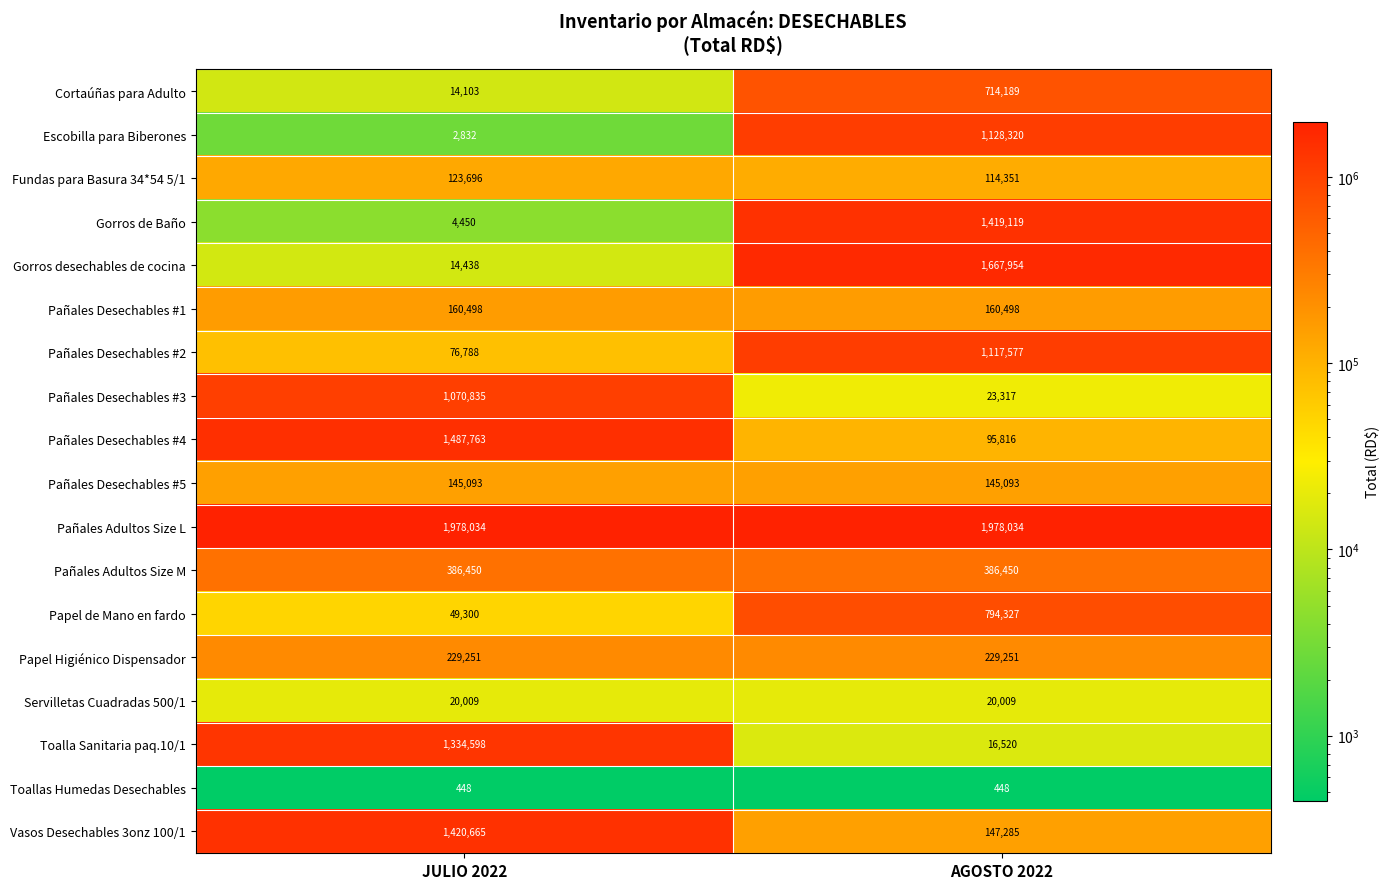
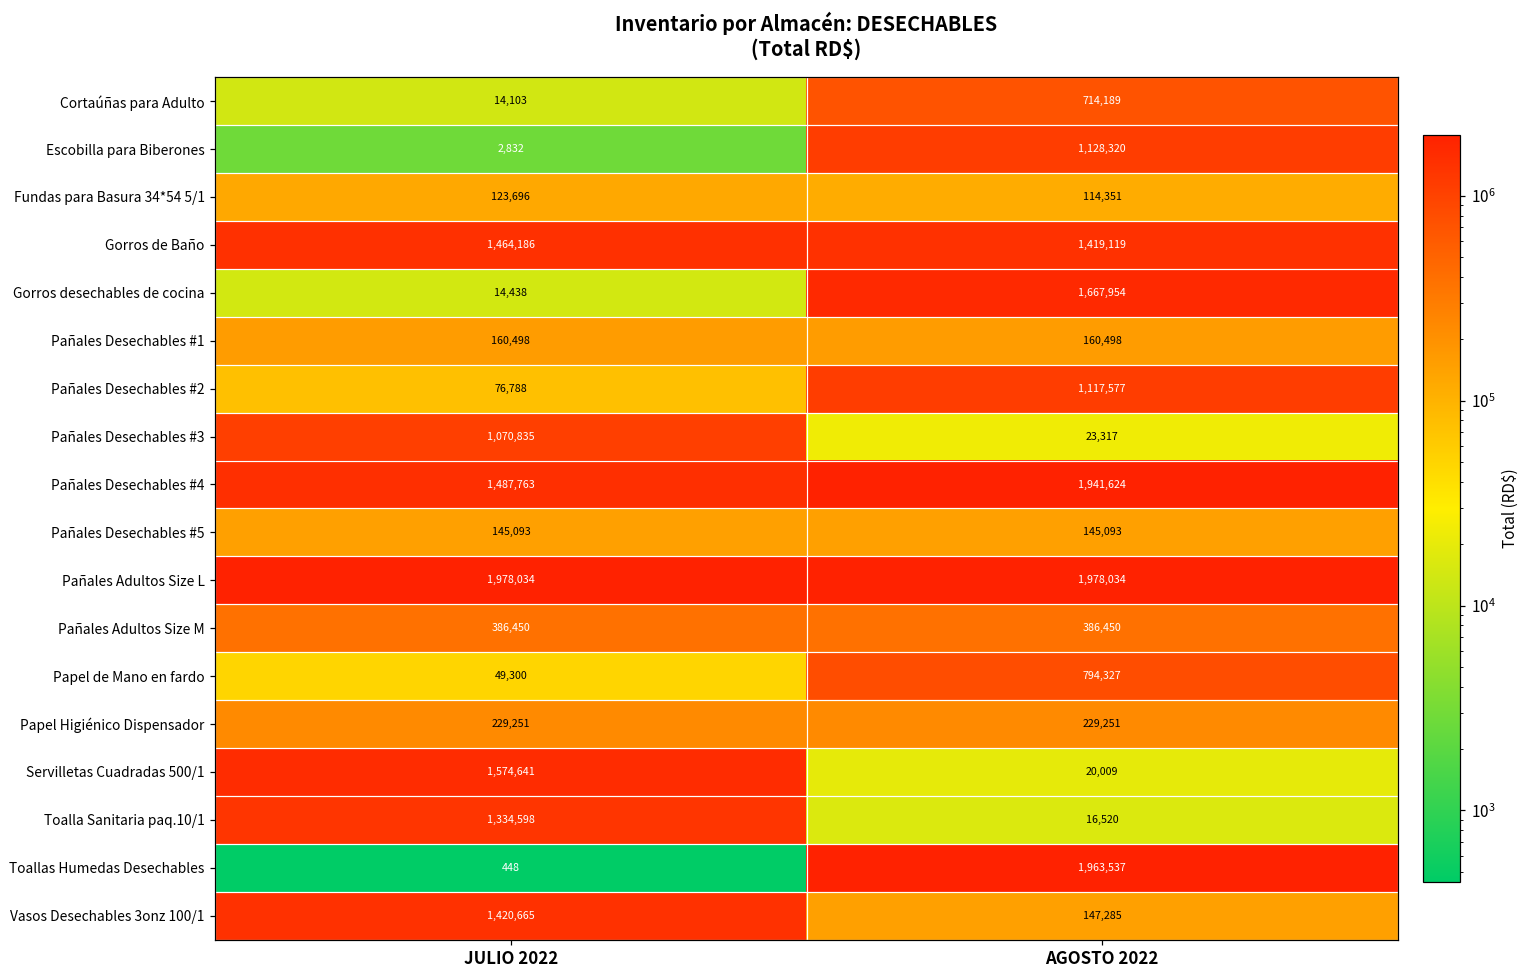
  {
    "Cortaúñas para Adulto": {
      "JULIO 2022": "14,103",
      "AGOSTO 2022": "714,189"
    },
    "Escobilla para Biberones": {
      "JULIO 2022": "2,832",
      "AGOSTO 2022": "1,128,320"
    },
    "Fundas para Basura 34*54 5/1": {
      "JULIO 2022": "123,696",
      "AGOSTO 2022": "114,351"
    },
    "Gorros de Baño": {
-     "JULIO 2022": "4,450",
+     "JULIO 2022": "1,464,186",
      "AGOSTO 2022": "1,419,119"
    },
    "Gorros desechables de cocina": {
      "JULIO 2022": "14,438",
      "AGOSTO 2022": "1,667,954"
    },
    "Pañales Desechables #1": {
      "JULIO 2022": "160,498",
      "AGOSTO 2022": "160,498"
    },
    "Pañales Desechables #2": {
      "JULIO 2022": "76,788",
      "AGOSTO 2022": "1,117,577"
    },
    "Pañales Desechables #3": {
      "JULIO 2022": "1,070,835",
      "AGOSTO 2022": "23,317"
    },
    "Pañales Desechables #4": {
      "JULIO 2022": "1,487,763",
-     "AGOSTO 2022": "95,816"
+     "AGOSTO 2022": "1,941,624"
    },
    "Pañales Desechables #5": {
      "JULIO 2022": "145,093",
      "AGOSTO 2022": "145,093"
    },
    "Pañales Adultos Size L": {
      "JULIO 2022": "1,978,034",
      "AGOSTO 2022": "1,978,034"
    },
    "Pañales Adultos Size M": {
      "JULIO 2022": "386,450",
      "AGOSTO 2022": "386,450"
    },
    "Papel de Mano en fardo": {
      "JULIO 2022": "49,300",
      "AGOSTO 2022": "794,327"
    },
    "Papel Higiénico Dispensador": {
      "JULIO 2022": "229,251",
      "AGOSTO 2022": "229,251"
    },
    "Servilletas Cuadradas 500/1": {
-     "JULIO 2022": "20,009",
+     "JULIO 2022": "1,574,641",
      "AGOSTO 2022": "20,009"
    },
    "Toalla Sanitaria paq.10/1": {
      "JULIO 2022": "1,334,598",
      "AGOSTO 2022": "16,520"
    },
    "Toallas Humedas Desechables": {
      "JULIO 2022": "448",
-     "AGOSTO 2022": "448"
+     "AGOSTO 2022": "1,963,537"
    },
    "Vasos Desechables 3onz 100/1": {
      "JULIO 2022": "1,420,665",
      "AGOSTO 2022": "147,285"
    }
  }
